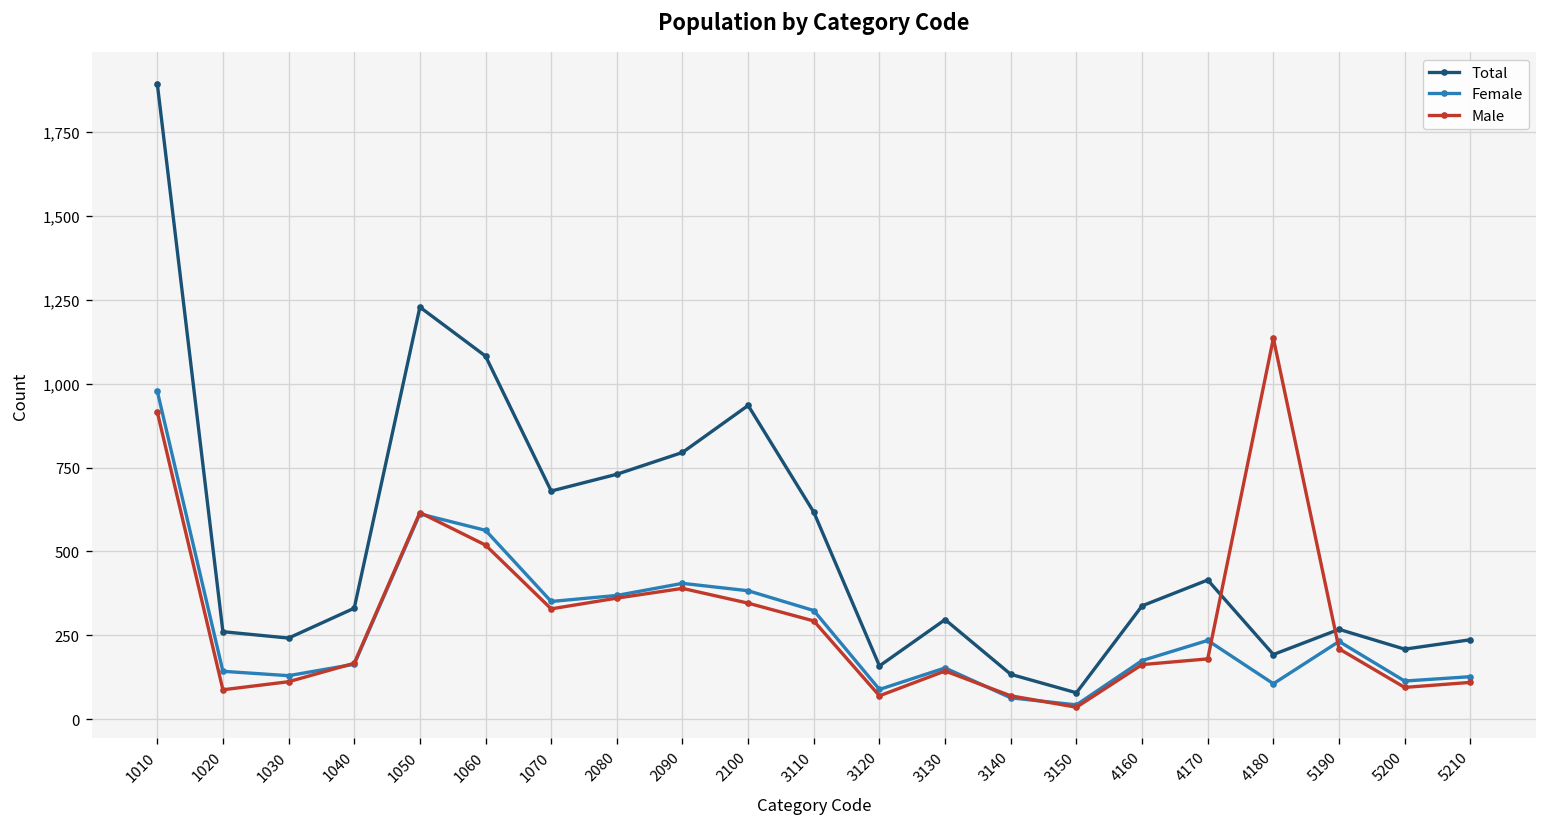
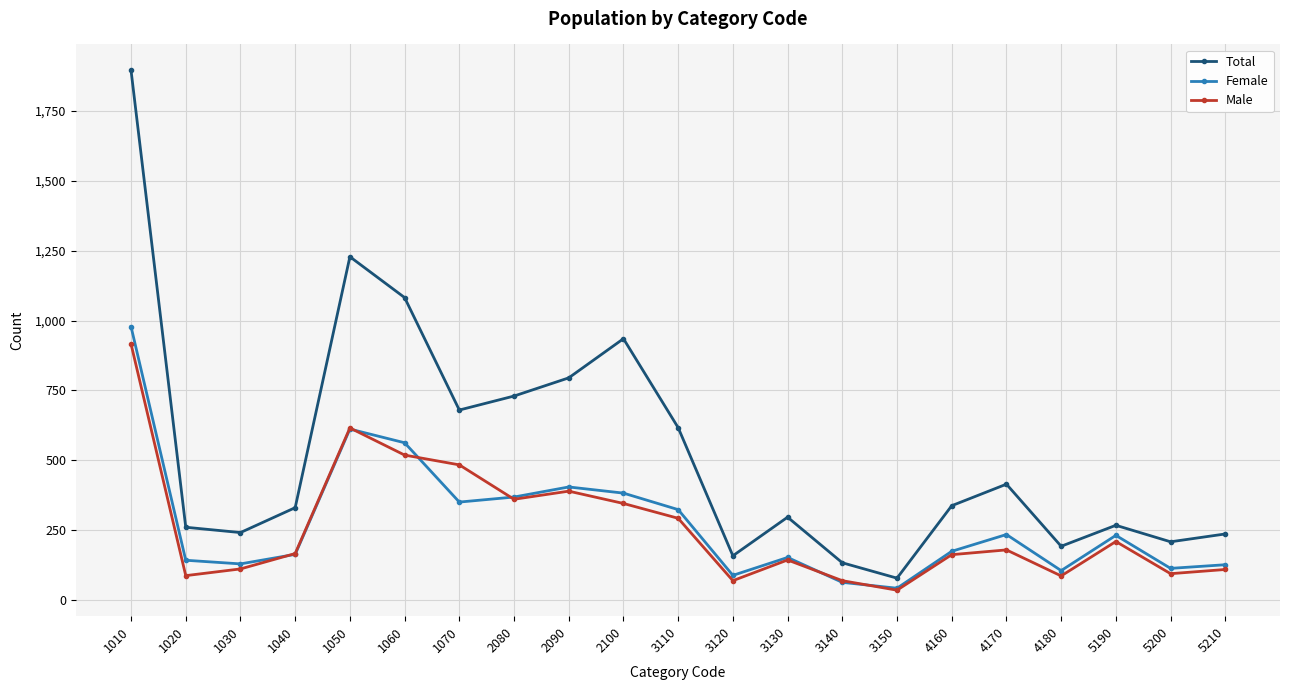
  {
    "Total": {
      "1010": "1,890",
      "1020": "260",
      "1030": "240",
      "1040": "330",
      "1050": "1,230",
      "1060": "1,080",
      "1070": "680",
      "2080": "730",
      "2090": "800",
      "2100": "940",
      "3110": "620",
      "3120": "160",
      "3130": "300",
      "3140": "130",
      "3150": "80",
      "4160": "340",
      "4170": "420",
      "4180": "190",
      "5190": "270",
      "5200": "210",
      "5210": "240"
    },
    "Female": {
      "1010": "980",
      "1020": "140",
      "1030": "130",
      "1060": "560",
      "1070": "350",
      "2090": "410",
      "2100": "380",
      "3110": "320",
      "3120": "90",
      "4160": "180",
      "4170": "240",
      "4180": "110",
      "5190": "230",
      "5200": "110",
      "5210": "130"
    },
    "Male": {
      "1010": "920",
      "1020": "90",
      "1030": "110",
      "1060": "520",
-     "1070": "330",
+     "1070": "480",
      "2090": "390",
      "2100": "350",
      "3110": "290",
      "3120": "70",
      "4160": "160",
      "4170": "180",
-     "4180": "1,140",
+     "4180": "90",
      "5190": "210",
      "5200": "100",
      "5210": "110"
    }
  }
